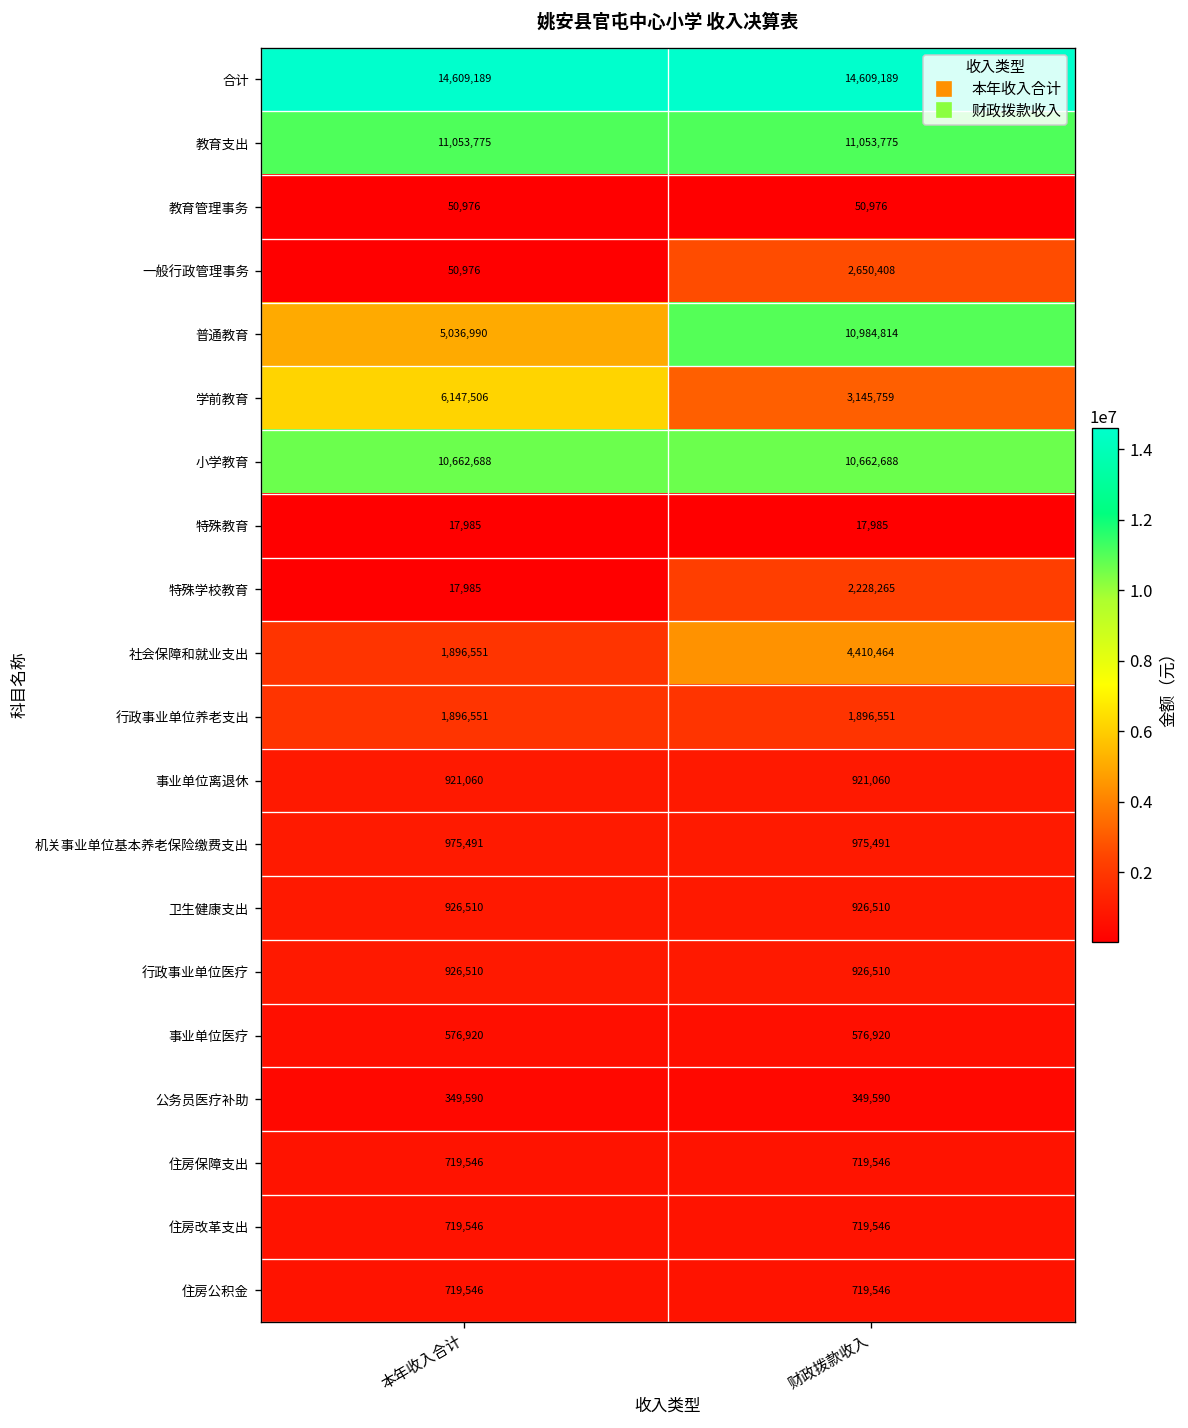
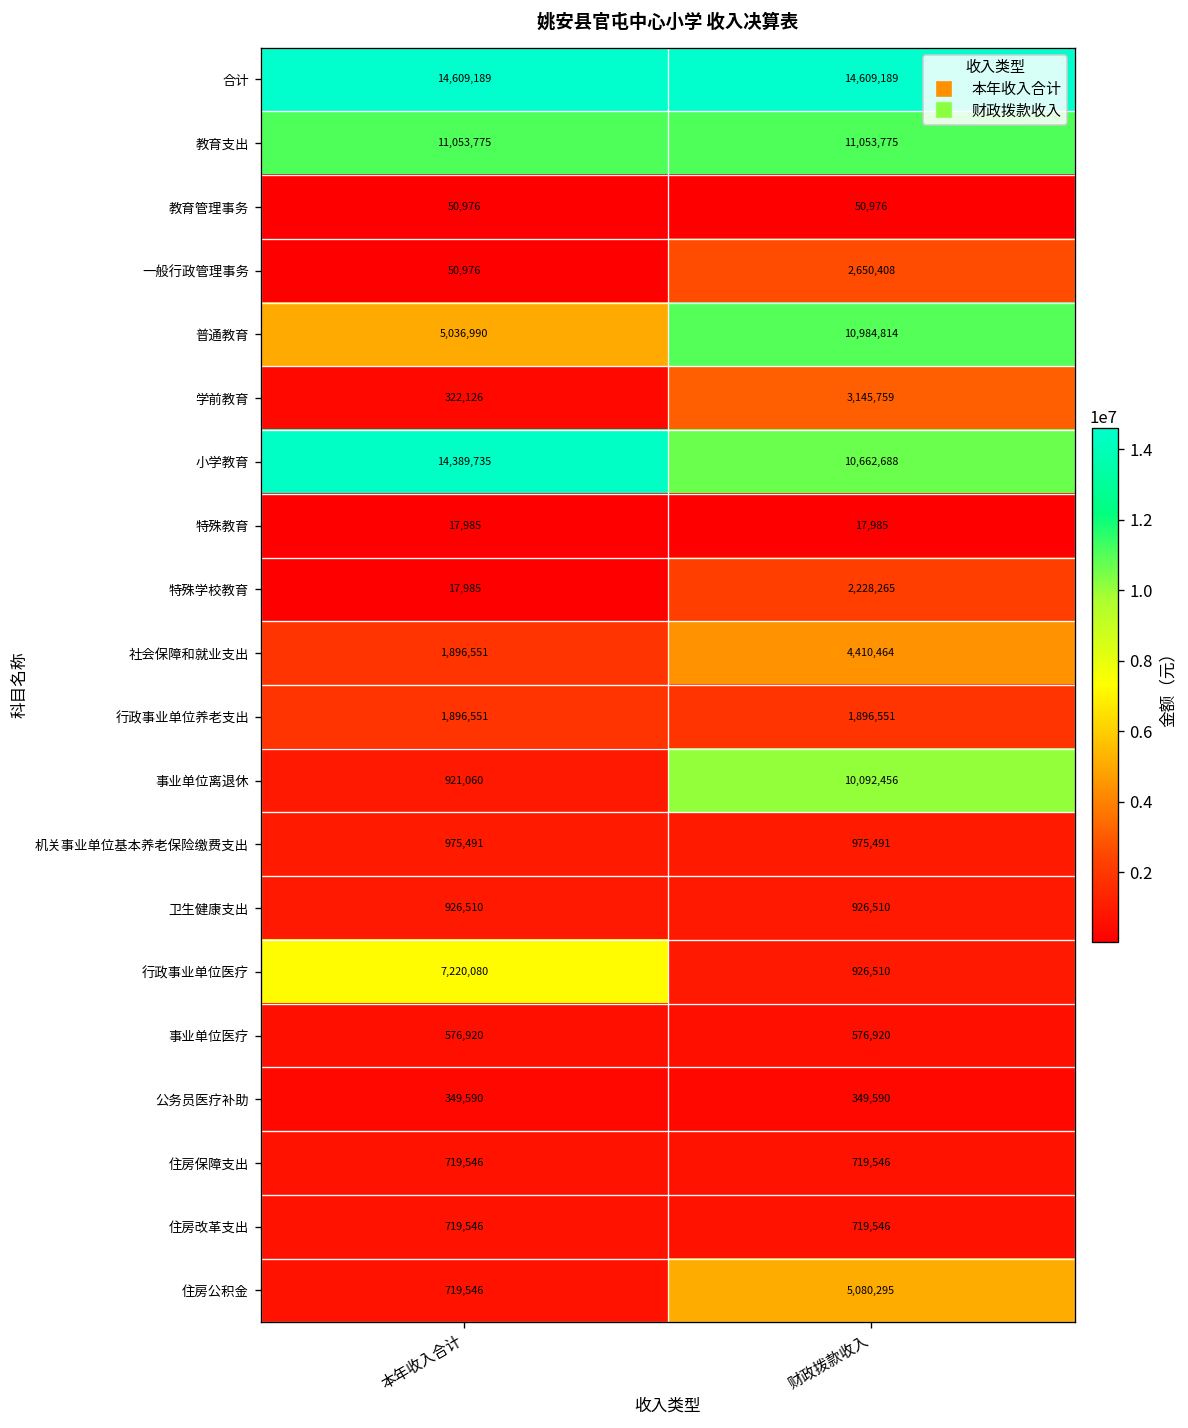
  {
    "合计": {
      "本年收入合计": "14,609,189",
      "财政拨款收入": "14,609,189"
    },
    "教育支出": {
      "本年收入合计": "11,053,775",
      "财政拨款收入": "11,053,775"
    },
    "教育管理事务": {
      "本年收入合计": "50,976",
      "财政拨款收入": "50,976"
    },
    "一般行政管理事务": {
      "本年收入合计": "50,976",
      "财政拨款收入": "2,650,408"
    },
    "普通教育": {
      "本年收入合计": "5,036,990",
      "财政拨款收入": "10,984,814"
    },
    "学前教育": {
-     "本年收入合计": "6,147,506",
+     "本年收入合计": "322,126",
      "财政拨款收入": "3,145,759"
    },
    "小学教育": {
-     "本年收入合计": "10,662,688",
+     "本年收入合计": "14,389,735",
      "财政拨款收入": "10,662,688"
    },
    "特殊教育": {
      "本年收入合计": "17,985",
      "财政拨款收入": "17,985"
    },
    "特殊学校教育": {
      "本年收入合计": "17,985",
      "财政拨款收入": "2,228,265"
    },
    "社会保障和就业支出": {
      "本年收入合计": "1,896,551",
      "财政拨款收入": "4,410,464"
    },
    "行政事业单位养老支出": {
      "本年收入合计": "1,896,551",
      "财政拨款收入": "1,896,551"
    },
    "事业单位离退休": {
      "本年收入合计": "921,060",
-     "财政拨款收入": "921,060"
+     "财政拨款收入": "10,092,456"
    },
    "机关事业单位基本养老保险缴费支出": {
      "本年收入合计": "975,491",
      "财政拨款收入": "975,491"
    },
    "卫生健康支出": {
      "本年收入合计": "926,510",
      "财政拨款收入": "926,510"
    },
    "行政事业单位医疗": {
-     "本年收入合计": "926,510",
+     "本年收入合计": "7,220,080",
      "财政拨款收入": "926,510"
    },
    "事业单位医疗": {
      "本年收入合计": "576,920",
      "财政拨款收入": "576,920"
    },
    "公务员医疗补助": {
      "本年收入合计": "349,590",
      "财政拨款收入": "349,590"
    },
    "住房保障支出": {
      "本年收入合计": "719,546",
      "财政拨款收入": "719,546"
    },
    "住房改革支出": {
      "本年收入合计": "719,546",
      "财政拨款收入": "719,546"
    },
    "住房公积金": {
      "本年收入合计": "719,546",
-     "财政拨款收入": "719,546"
+     "财政拨款收入": "5,080,295"
    }
  }
